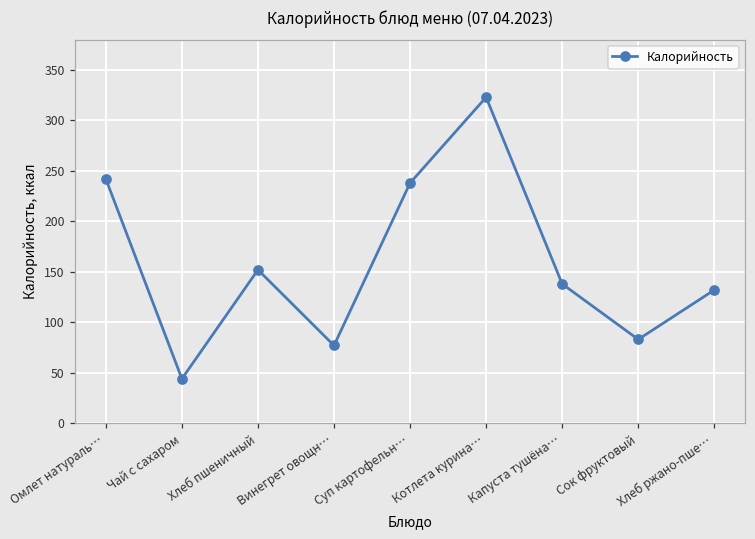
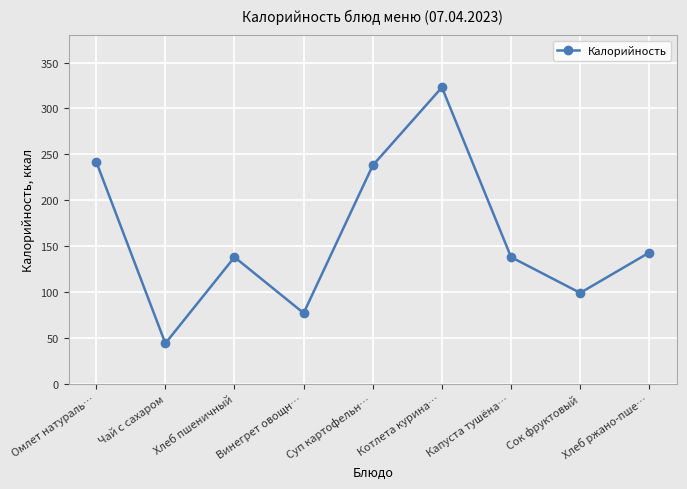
  {
    "Омлет натураль…": 240,
    "Чай с сахаром": 40,
-   "Хлеб пшеничный": 150,
+   "Хлеб пшеничный": 140,
    "Винегрет овощн…": 80,
    "Суп картофельн…": 240,
    "Котлета курина…": 320,
    "Капуста тушёна…": 140,
-   "Сок фруктовый": 80,
-   "Хлеб ржано-пше…": 130
+   "Сок фруктовый": 100,
+   "Хлеб ржано-пше…": 140
  }
